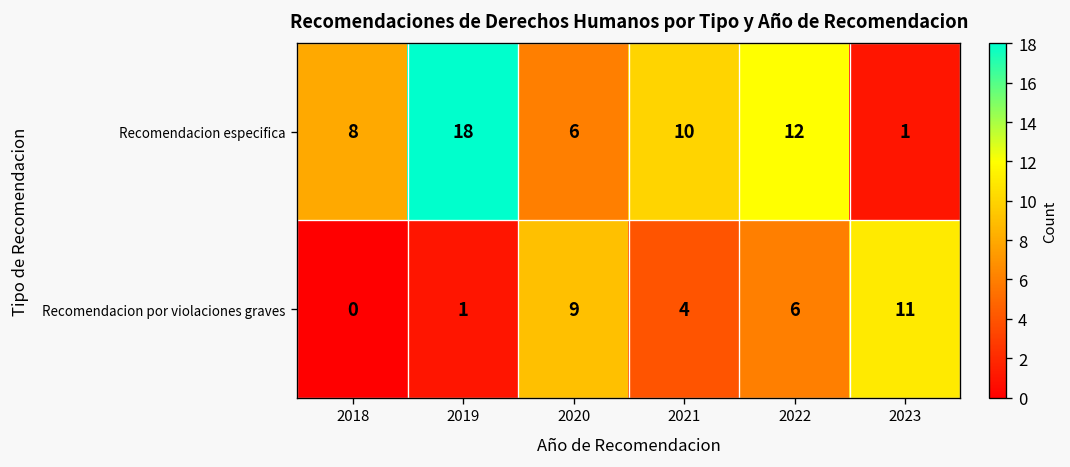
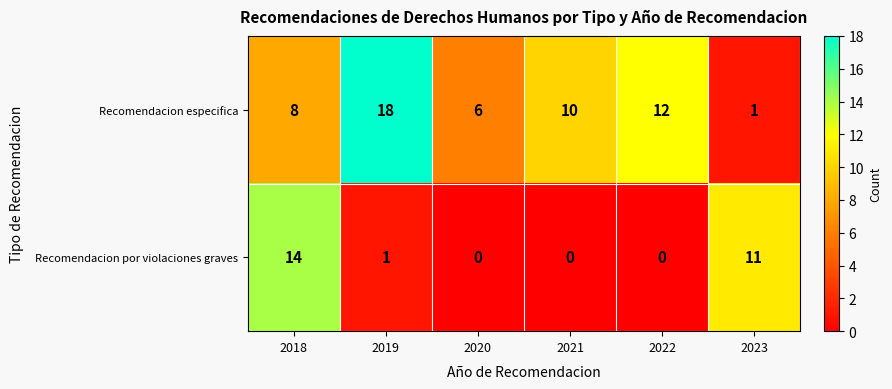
  {
    "Recomendacion especifica": {
      "2018": 8,
      "2019": 18,
      "2020": 6,
      "2021": 10,
      "2022": 12,
      "2023": 1
    },
    "Recomendacion por violaciones graves": {
-     "2018": 0,
+     "2018": 14,
      "2019": 1,
-     "2020": 9,
-     "2021": 4,
-     "2022": 6,
+     "2020": 0,
+     "2021": 0,
+     "2022": 0,
      "2023": 11
    }
  }
